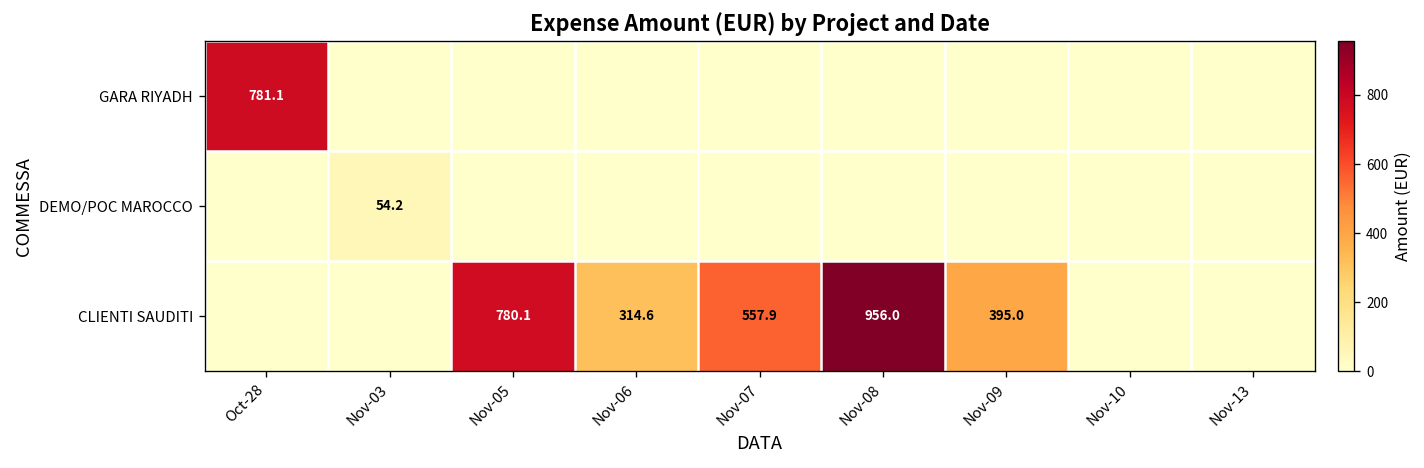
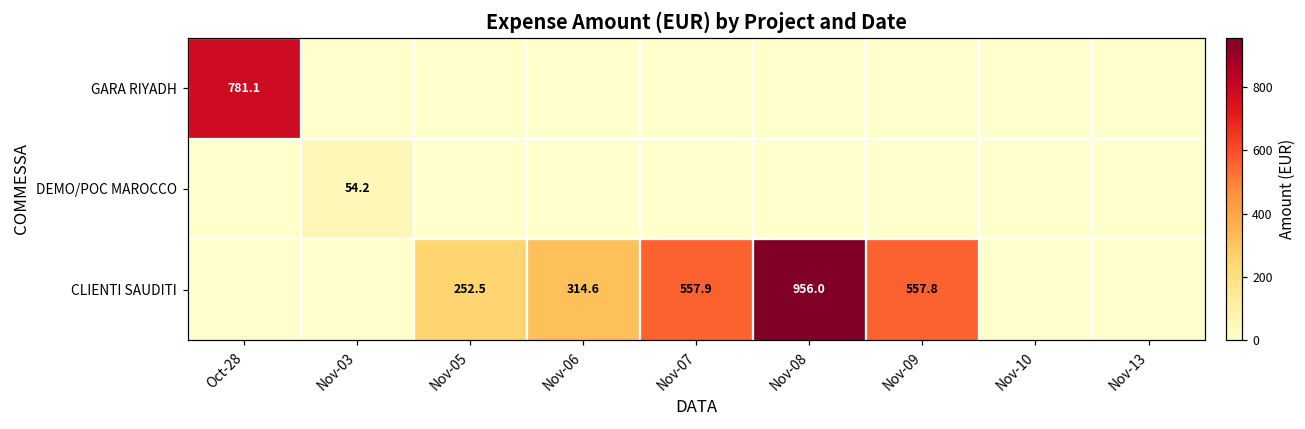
  {
    "GARA RIYADH": {
      "Oct-28": 781.1
    },
    "DEMO/POC MAROCCO": {
      "Nov-03": 54.2
    },
    "CLIENTI SAUDITI": {
-     "Nov-05": 780.1,
+     "Nov-05": 252.5,
      "Nov-06": 314.6,
      "Nov-07": 557.9,
      "Nov-08": 956.0,
-     "Nov-09": 395.0
+     "Nov-09": 557.8
    }
  }
